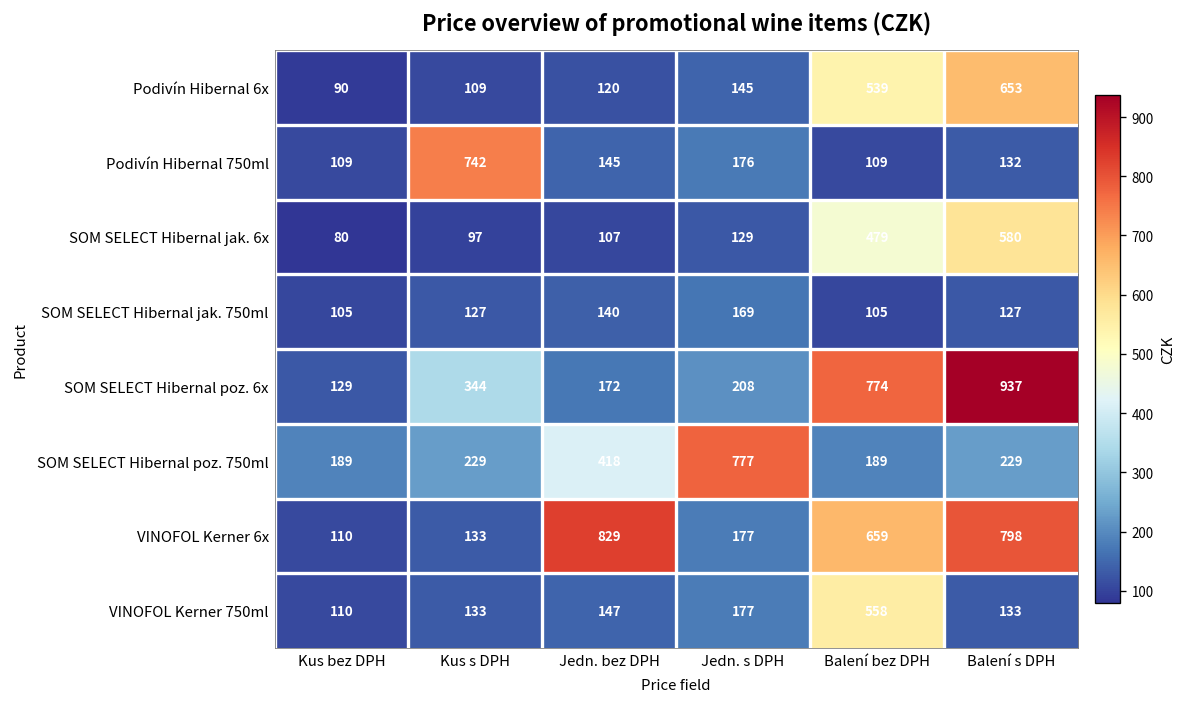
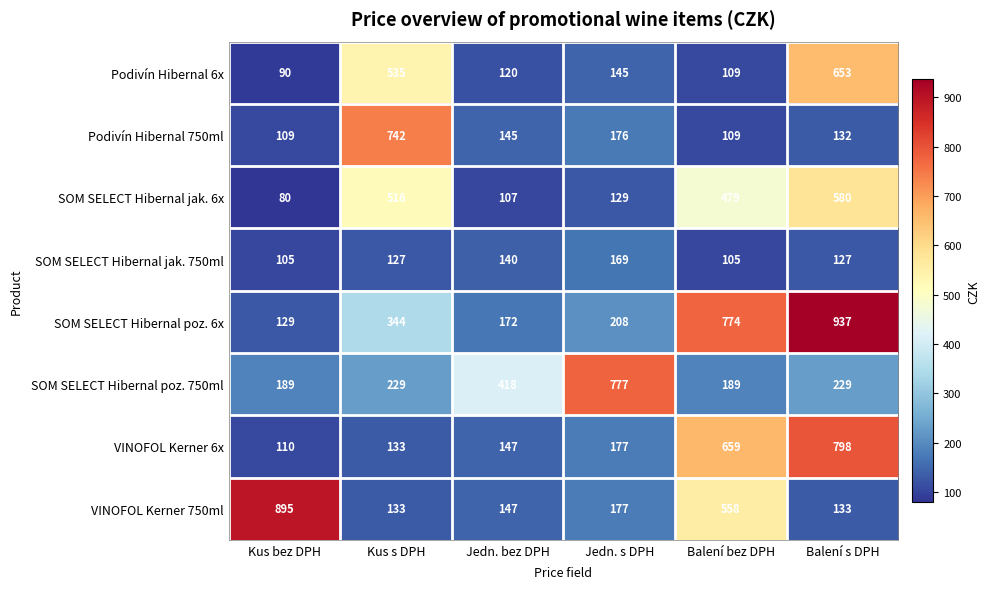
  {
    "Podivín Hibernal 6x": {
      "Kus bez DPH": 90,
-     "Kus s DPH": 109,
+     "Kus s DPH": 535,
      "Jedn. bez DPH": 120,
      "Jedn. s DPH": 145,
-     "Balení bez DPH": 539,
+     "Balení bez DPH": 109,
      "Balení s DPH": 653
    },
    "Podivín Hibernal 750ml": {
      "Kus bez DPH": 109,
      "Kus s DPH": 742,
      "Jedn. bez DPH": 145,
      "Jedn. s DPH": 176,
      "Balení bez DPH": 109,
      "Balení s DPH": 132
    },
    "SOM SELECT Hibernal jak. 6x": {
      "Kus bez DPH": 80,
-     "Kus s DPH": 97,
+     "Kus s DPH": 516,
      "Jedn. bez DPH": 107,
      "Jedn. s DPH": 129,
      "Balení s DPH": 580
    },
    "SOM SELECT Hibernal jak. 750ml": {
      "Kus bez DPH": 105,
      "Kus s DPH": 127,
      "Jedn. bez DPH": 140,
      "Jedn. s DPH": 169,
      "Balení bez DPH": 105,
      "Balení s DPH": 127
    },
    "SOM SELECT Hibernal poz. 6x": {
      "Kus bez DPH": 129,
      "Kus s DPH": 344,
      "Jedn. bez DPH": 172,
      "Jedn. s DPH": 208,
      "Balení bez DPH": 774,
      "Balení s DPH": 937
    },
    "SOM SELECT Hibernal poz. 750ml": {
      "Kus bez DPH": 189,
      "Kus s DPH": 229,
      "Jedn. s DPH": 777,
      "Balení bez DPH": 189,
      "Balení s DPH": 229
    },
    "VINOFOL Kerner 6x": {
      "Kus bez DPH": 110,
      "Kus s DPH": 133,
-     "Jedn. bez DPH": 829,
+     "Jedn. bez DPH": 147,
      "Jedn. s DPH": 177,
      "Balení bez DPH": 659,
      "Balení s DPH": 798
    },
    "VINOFOL Kerner 750ml": {
-     "Kus bez DPH": 110,
+     "Kus bez DPH": 895,
      "Kus s DPH": 133,
      "Jedn. bez DPH": 147,
      "Jedn. s DPH": 177,
      "Balení bez DPH": 558,
      "Balení s DPH": 133
    }
  }
